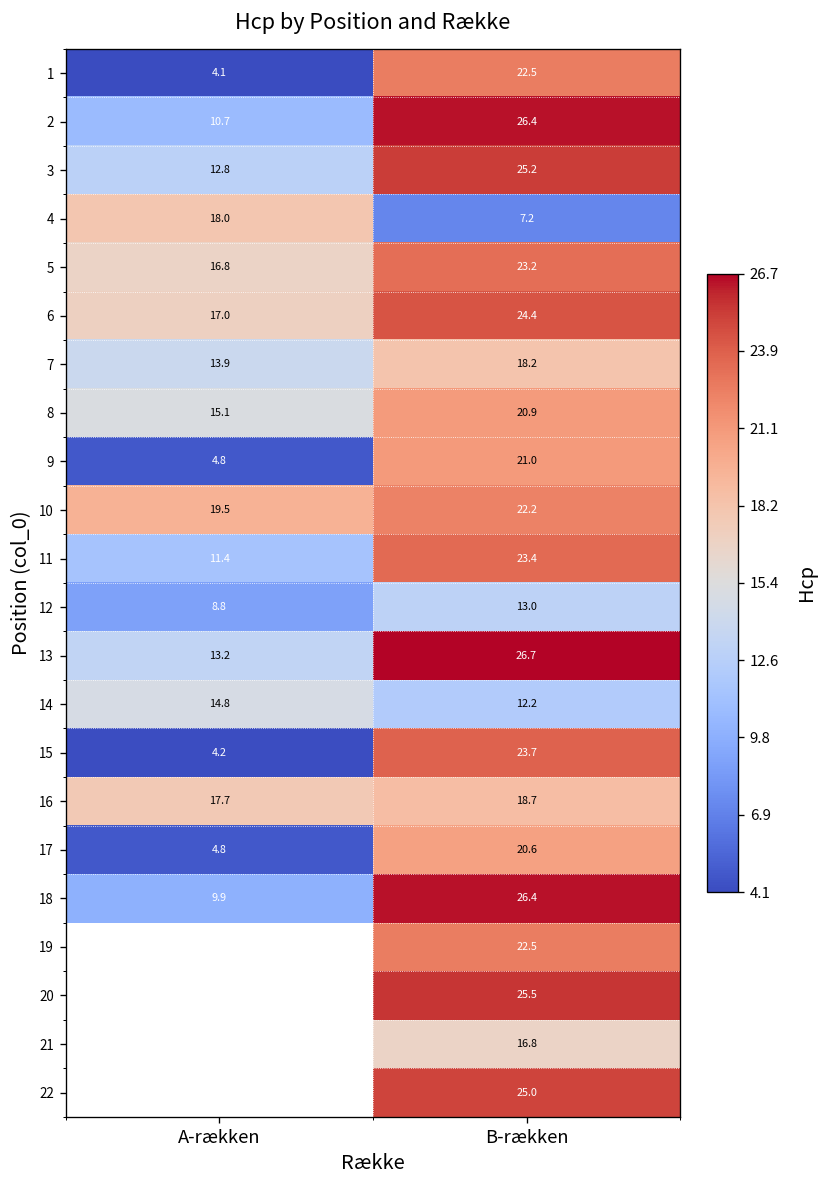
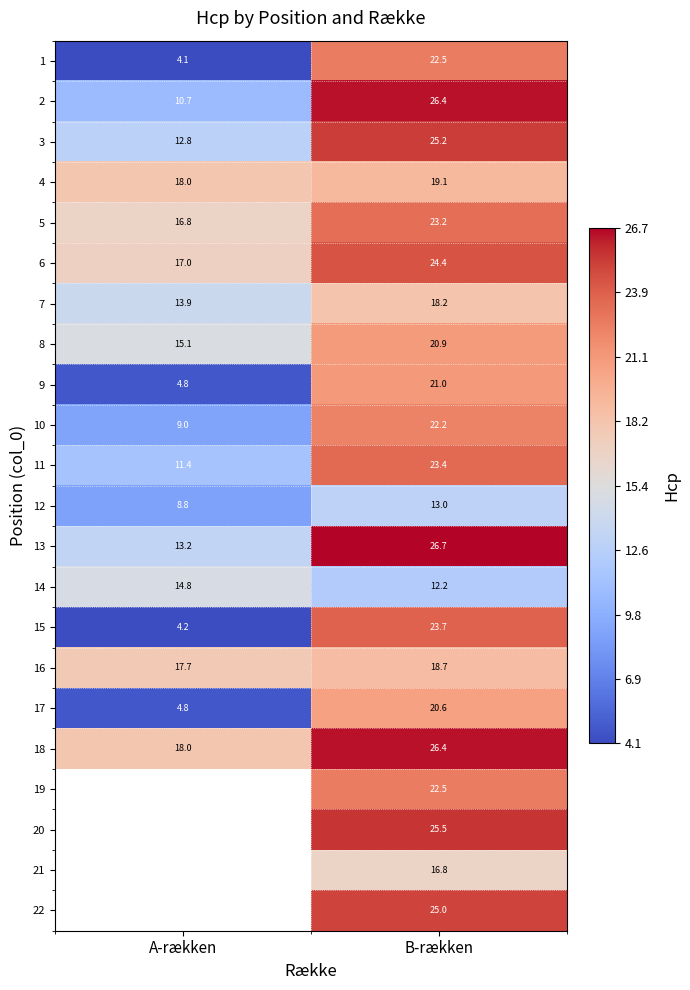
  {
    "1": {
      "A-rækken": 4.1,
      "B-rækken": 22.5
    },
    "2": {
      "A-rækken": 10.7,
      "B-rækken": 26.4
    },
    "3": {
      "A-rækken": 12.8,
      "B-rækken": 25.2
    },
    "4": {
      "A-rækken": 18.0,
-     "B-rækken": 7.2
+     "B-rækken": 19.1
    },
    "5": {
      "A-rækken": 16.8,
      "B-rækken": 23.2
    },
    "6": {
      "A-rækken": 17.0,
      "B-rækken": 24.4
    },
    "7": {
      "A-rækken": 13.9,
      "B-rækken": 18.2
    },
    "8": {
      "A-rækken": 15.1,
      "B-rækken": 20.9
    },
    "9": {
      "A-rækken": 4.8,
      "B-rækken": 21.0
    },
    "10": {
-     "A-rækken": 19.5,
+     "A-rækken": 9.0,
      "B-rækken": 22.2
    },
    "11": {
      "A-rækken": 11.4,
      "B-rækken": 23.4
    },
    "12": {
      "A-rækken": 8.8,
      "B-rækken": 13.0
    },
    "13": {
      "A-rækken": 13.2,
      "B-rækken": 26.7
    },
    "14": {
      "A-rækken": 14.8,
      "B-rækken": 12.2
    },
    "15": {
      "A-rækken": 4.2,
      "B-rækken": 23.7
    },
    "16": {
      "A-rækken": 17.7,
      "B-rækken": 18.7
    },
    "17": {
      "A-rækken": 4.8,
      "B-rækken": 20.6
    },
    "18": {
-     "A-rækken": 9.9,
+     "A-rækken": 18.0,
      "B-rækken": 26.4
    },
    "19": {
      "B-rækken": 22.5
    },
    "20": {
      "B-rækken": 25.5
    },
    "21": {
      "B-rækken": 16.8
    },
    "22": {
      "B-rækken": 25.0
    }
  }
